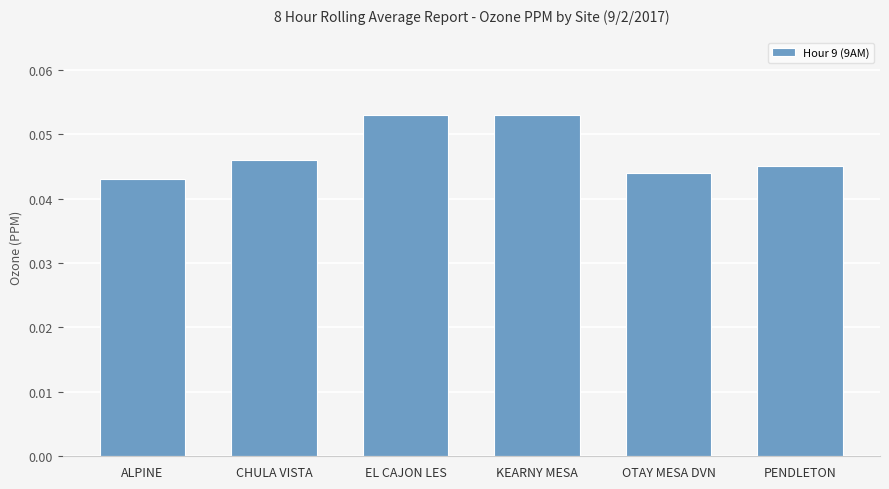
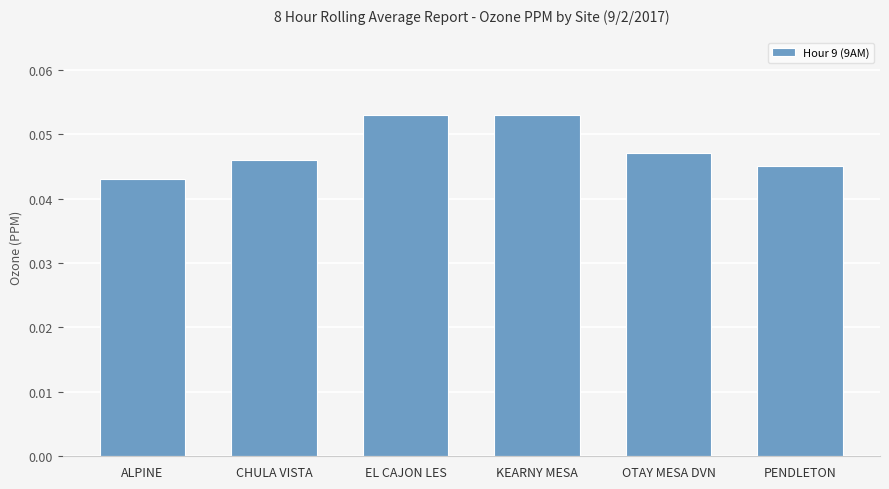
  {
    "ALPINE": 0.043,
    "CHULA VISTA": 0.046,
    "EL CAJON LES": 0.053,
    "KEARNY MESA": 0.053,
-   "OTAY MESA DVN": 0.044,
+   "OTAY MESA DVN": 0.047,
    "PENDLETON": 0.045
  }
